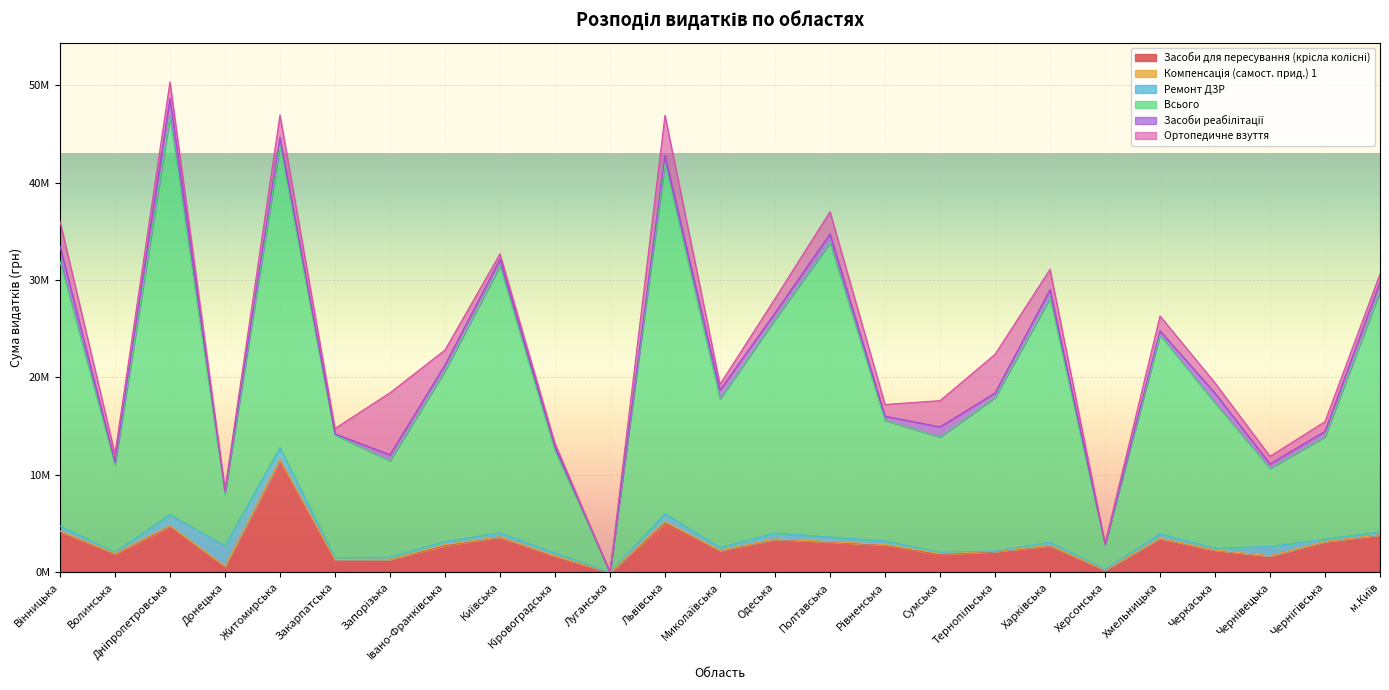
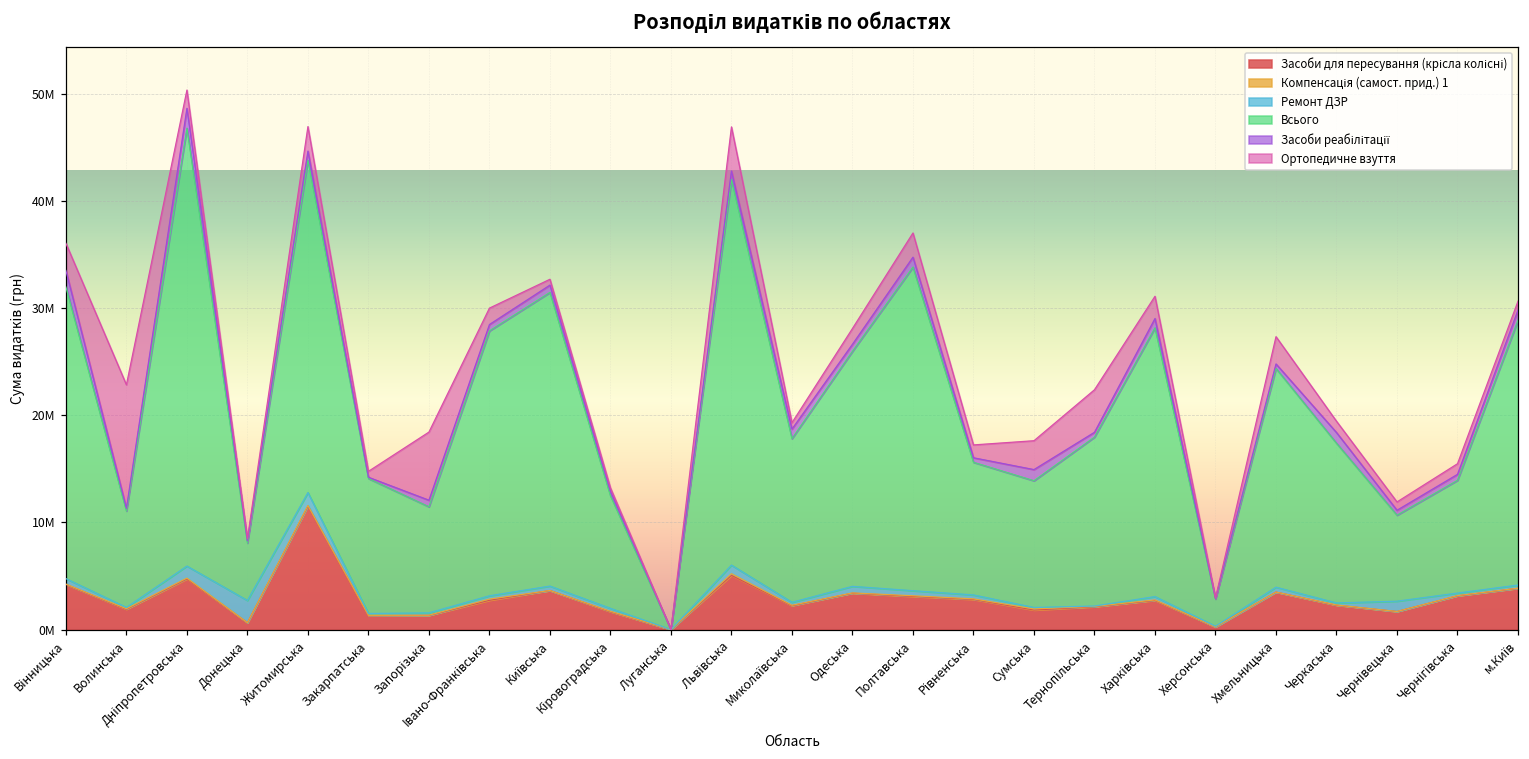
  {
    "Ремонт ДЗР": {
      "Вінницька": 1000000,
      "Дніпропетровська": 1000000,
      "Донецька": 2000000,
      "Житомирська": 1000000,
      "Івано-Франківська": 0,
      "Київська": 0,
      "Кіровоградська": 0,
      "Львівська": 1000000,
      "Миколаївська": 0,
      "Одеська": 1000000,
      "Полтавська": 0,
      "Рівненська": 0,
      "Харківська": 0,
      "Хмельницька": 0,
      "Чернівецька": 1000000,
      "м.Київ": 0
    },
    "Всього": {
      "Вінницька": 27000000,
      "Дніпропетровська": 41000000,
      "Житомирська": 31000000,
      "Запорізька": 10000000,
-     "Івано-Франківська": 18000000,
+     "Івано-Франківська": 25000000,
      "Київська": 27000000,
      "Кіровоградська": 11000000,
      "Львівська": 36000000,
      "Миколаївська": 15000000,
      "Одеська": 22000000,
      "Полтавська": 30000000,
      "Рівненська": 12000000,
      "Сумська": 12000000,
      "Тернопільська": 16000000,
      "Харківська": 25000000,
      "Хмельницька": 20000000,
      "Черкаська": 15000000,
      "Чернівецька": 8000000,
      "Чернігівська": 11000000,
      "м.Київ": 25000000
    },
    "Засоби реабілітації": {
      "Вінницька": 2000000,
      "Дніпропетровська": 2000000,
      "Житомирська": 1000000,
      "Запорізька": 1000000,
      "Івано-Франківська": 1000000,
      "Київська": 1000000,
      "Кіровоградська": 0,
      "Львівська": 1000000,
      "Миколаївська": 1000000,
      "Одеська": 1000000,
      "Полтавська": 1000000,
      "Рівненська": 0,
      "Сумська": 1000000,
      "Тернопільська": 0,
      "Харківська": 1000000,
      "Хмельницька": 0,
      "Черкаська": 1000000,
      "Чернівецька": 0,
      "Чернігівська": 1000000,
      "м.Київ": 1000000
    },
    "Ортопедичне взуття": {
      "Вінницька": 3000000,
-     "Волинська": 1000000,
+     "Волинська": 12000000,
      "Дніпропетровська": 2000000,
      "Житомирська": 2000000,
      "Закарпатська": 1000000,
      "Запорізька": 6000000,
      "Івано-Франківська": 2000000,
      "Київська": 1000000,
      "Кіровоградська": 0,
      "Львівська": 4000000,
      "Миколаївська": 1000000,
      "Одеська": 1000000,
      "Полтавська": 2000000,
      "Рівненська": 1000000,
      "Сумська": 3000000,
      "Тернопільська": 4000000,
      "Харківська": 2000000,
-     "Хмельницька": 2000000,
+     "Хмельницька": 3000000,
      "Черкаська": 1000000,
      "Чернівецька": 1000000,
      "Чернігівська": 1000000,
      "м.Київ": 1000000
    }
  }
